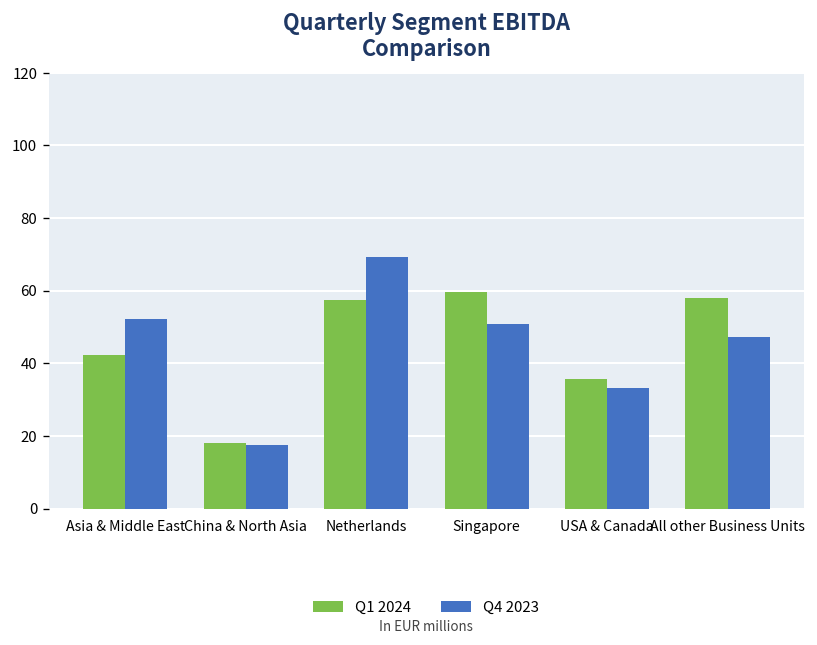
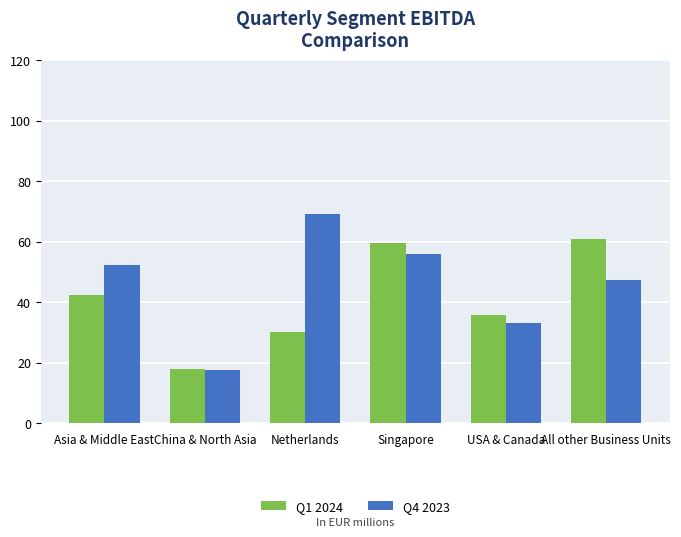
  {
    "Q1 2024": {
      "Asia & Middle East": 42,
      "China & North Asia": 18,
-     "Netherlands": 58,
+     "Netherlands": 30,
      "Singapore": 60,
      "USA & Canada": 36,
-     "All other Business Units": 58
+     "All other Business Units": 61
    },
    "Q4 2023": {
      "Asia & Middle East": 52,
      "China & North Asia": 18,
      "Netherlands": 69,
-     "Singapore": 51,
+     "Singapore": 56,
      "USA & Canada": 33,
      "All other Business Units": 47
    }
  }
